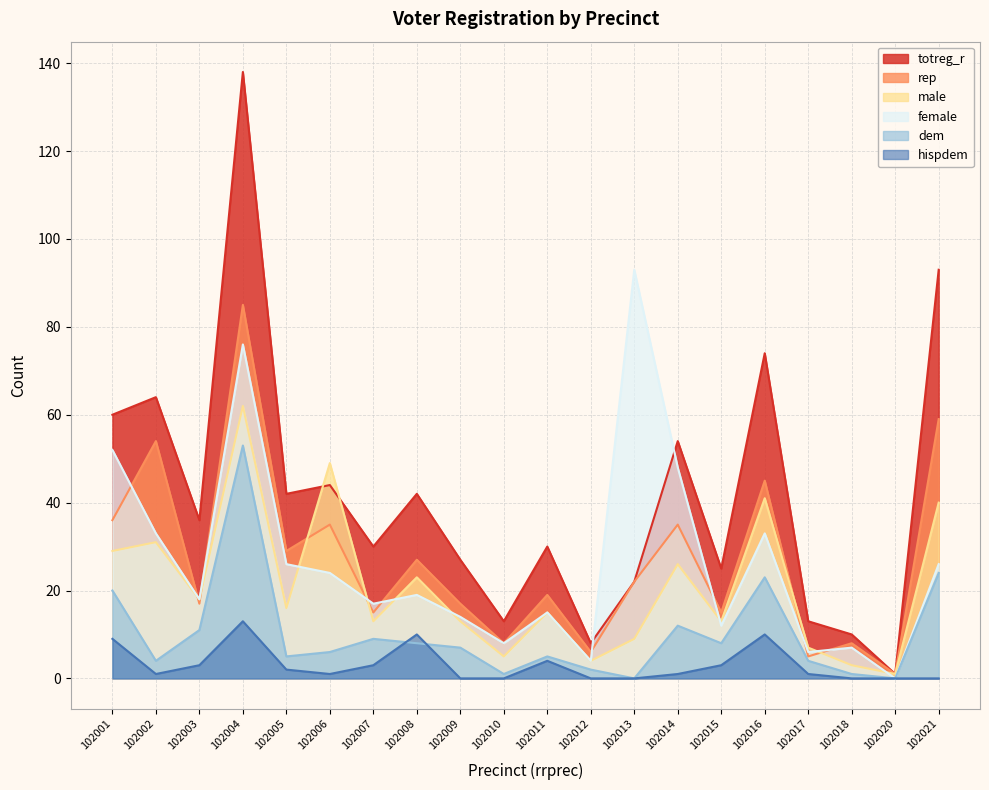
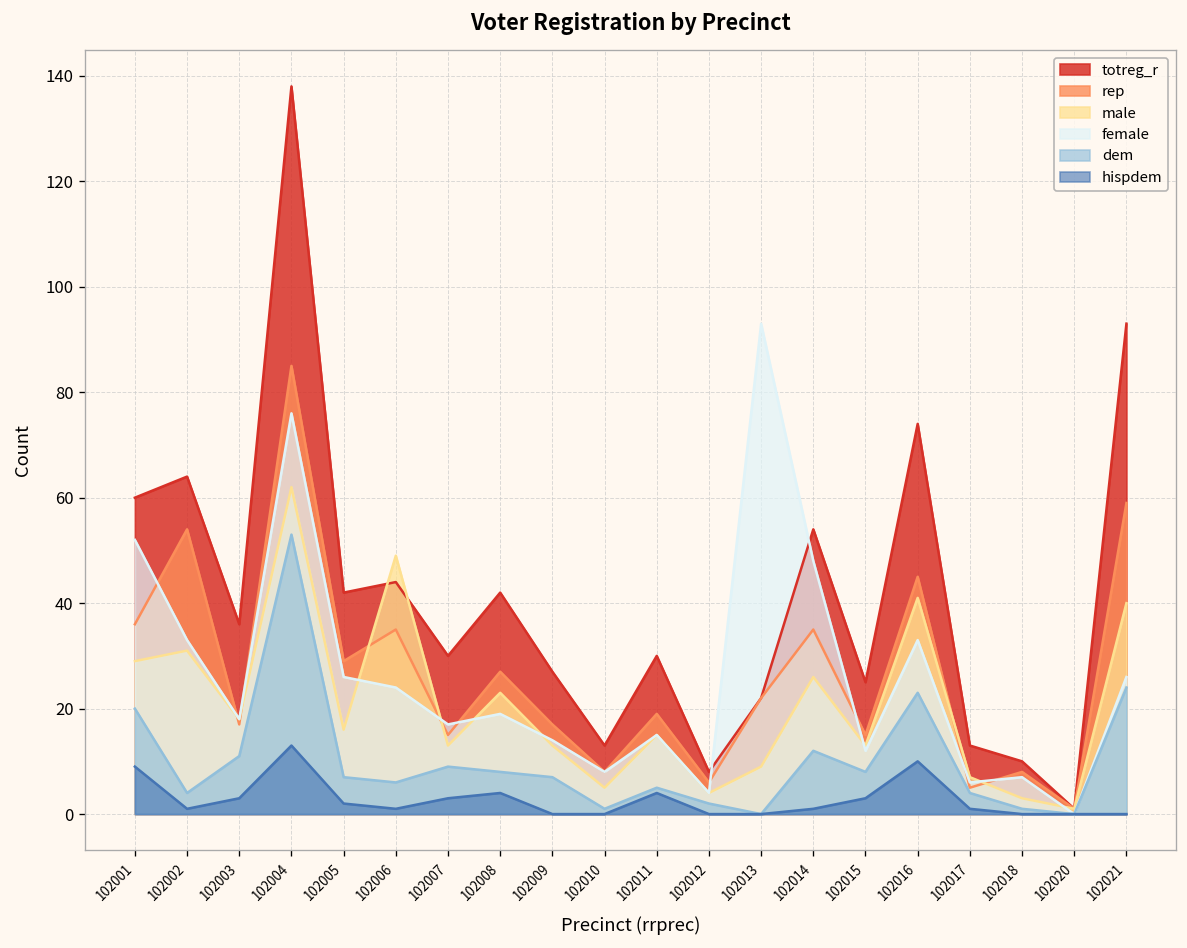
  {
    "totreg_r": {
      "102001": 60,
      "102002": 64,
      "102003": 36,
      "102004": 138,
      "102005": 42,
      "102006": 44,
      "102007": 30,
      "102008": 42,
      "102009": 27,
      "102010": 13,
      "102011": 30,
      "102012": 8,
      "102014": 54,
      "102015": 25,
      "102016": 74,
      "102017": 13,
      "102018": 10,
      "102021": 93
    },
    "rep": {
      "102001": 36,
      "102002": 54,
      "102003": 17,
      "102004": 85,
      "102005": 29,
      "102006": 35,
      "102007": 15,
      "102008": 27,
      "102009": 17,
      "102011": 19,
      "102012": 6,
      "102014": 35,
      "102015": 15,
      "102016": 45,
      "102017": 5,
      "102018": 8,
      "102021": 59
    },
    "male": {
      "102001": 29,
      "102002": 31,
      "102004": 62,
      "102005": 16,
      "102006": 49,
      "102007": 13,
      "102008": 23,
      "102009": 13,
      "102010": 5,
      "102013": 9,
      "102014": 26,
      "102015": 13,
      "102016": 41,
      "102017": 7,
      "102018": 3,
      "102021": 40
    },
    "female": {
      "102001": 52,
      "102002": 33,
      "102004": 76,
      "102005": 26,
      "102006": 24,
      "102007": 17,
      "102008": 19,
      "102009": 14,
      "102013": 93,
      "102014": 48,
      "102015": 12,
      "102016": 33,
      "102017": 6,
      "102018": 7,
      "102021": 26
    },
    "dem": {
      "102001": 20,
      "102002": 4,
      "102003": 11,
      "102004": 53,
-     "102005": 5,
+     "102005": 7,
      "102006": 6,
      "102007": 9,
      "102008": 8,
      "102009": 7,
      "102010": 1,
      "102011": 5,
      "102012": 2,
      "102014": 12,
      "102015": 8,
      "102016": 23,
      "102017": 4,
      "102018": 1,
      "102021": 24
    },
    "hispdem": {
      "102001": 9,
      "102002": 1,
      "102003": 3,
      "102004": 13,
      "102005": 2,
      "102006": 1,
      "102007": 3,
-     "102008": 10,
+     "102008": 4,
      "102009": 0,
      "102010": 0,
      "102011": 4,
      "102012": 0,
      "102014": 1,
      "102015": 3,
      "102016": 10,
      "102017": 1,
      "102018": 0,
      "102021": 0
    }
  }
